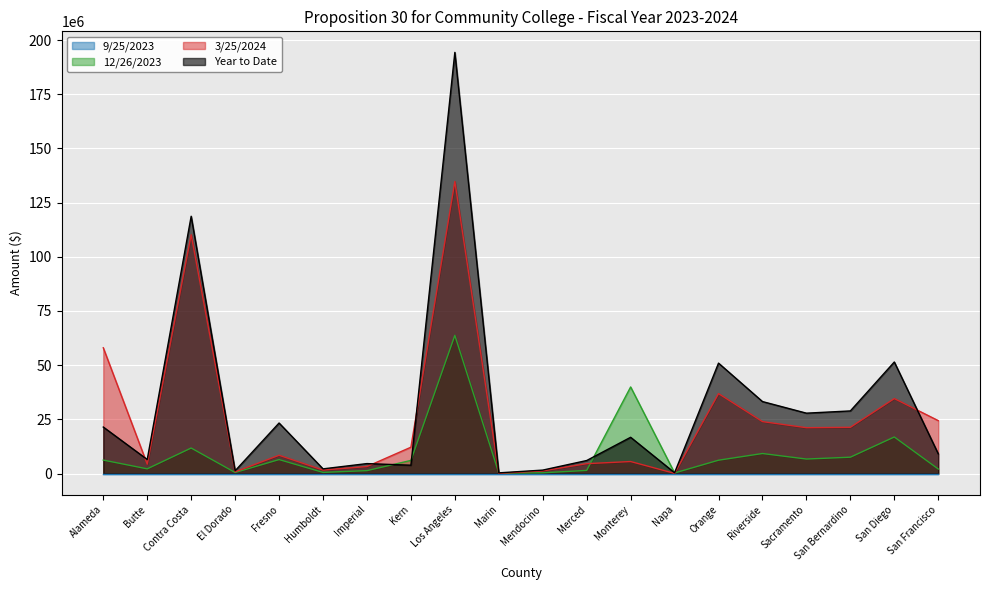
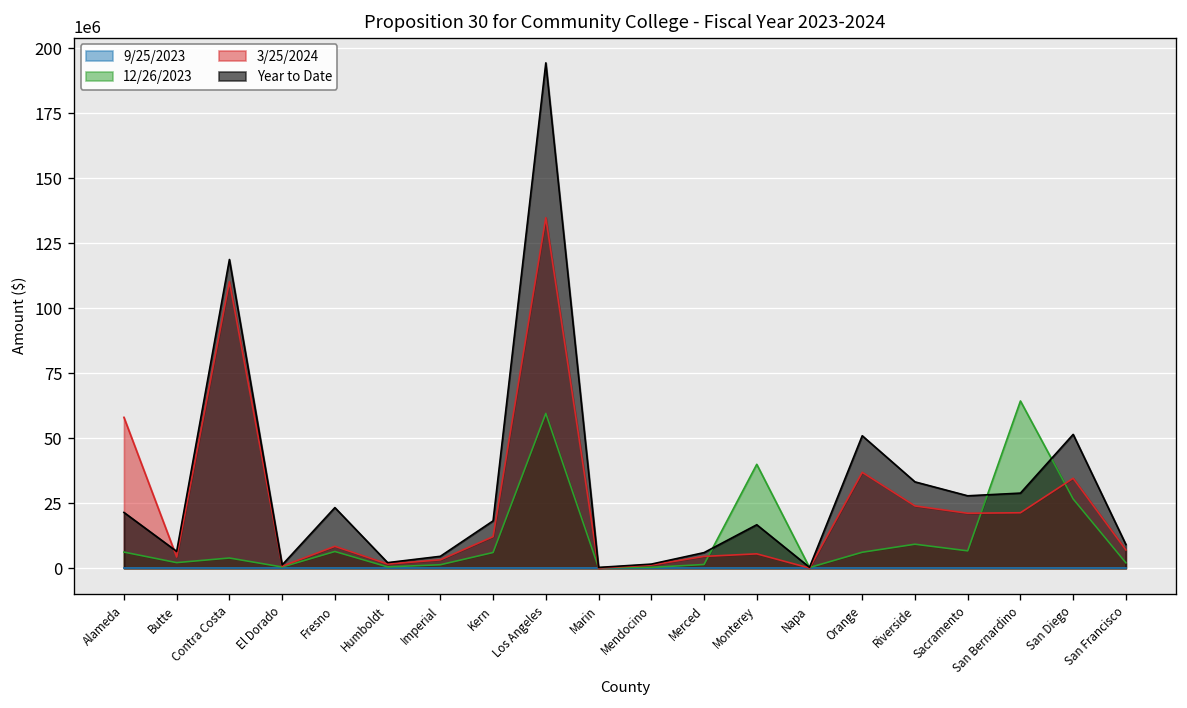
  {
    "9/25/2023": {
      "Alameda": 0,
      "Butte": 0,
      "Contra Costa": 0,
      "Fresno": 0,
      "Imperial": 0,
      "Kern": 0,
      "Los Angeles": 0,
      "Merced": 0,
      "Monterey": 0,
      "Orange": 0,
      "Riverside": 0,
      "Sacramento": 0,
      "San Bernardino": 0,
      "San Diego": 0,
      "San Francisco": 0
    },
    "12/26/2023": {
      "Alameda": 6000000,
      "Butte": 2000000,
-     "Contra Costa": 12000000,
+     "Contra Costa": 4000000,
      "Fresno": 6000000,
      "Imperial": 1000000,
      "Kern": 6000000,
-     "Los Angeles": 64000000,
+     "Los Angeles": 60000000,
      "Merced": 1000000,
      "Monterey": 40000000,
      "Orange": 6000000,
      "Riverside": 9000000,
      "Sacramento": 7000000,
-     "San Bernardino": 8000000,
-     "San Diego": 17000000,
+     "San Bernardino": 64000000,
+     "San Diego": 27000000,
      "San Francisco": 2000000
    },
    "3/25/2024": {
      "Alameda": 58000000,
      "Butte": 4000000,
      "Contra Costa": 110000000,
      "Fresno": 8000000,
      "Imperial": 3000000,
      "Kern": 12000000,
      "Los Angeles": 135000000,
      "Merced": 5000000,
      "Monterey": 6000000,
      "Orange": 37000000,
      "Riverside": 24000000,
      "Sacramento": 21000000,
      "San Bernardino": 21000000,
      "San Diego": 35000000,
-     "San Francisco": 24000000
+     "San Francisco": 7000000
    },
    "Year to Date": {
      "Alameda": 21000000,
      "Butte": 6000000,
      "Contra Costa": 119000000,
      "Fresno": 23000000,
      "Imperial": 5000000,
-     "Kern": 4000000,
+     "Kern": 18000000,
      "Los Angeles": 194000000,
      "Merced": 6000000,
      "Monterey": 17000000,
      "Orange": 51000000,
      "Riverside": 33000000,
      "Sacramento": 28000000,
      "San Bernardino": 29000000,
      "San Diego": 51000000,
      "San Francisco": 9000000
    }
  }
